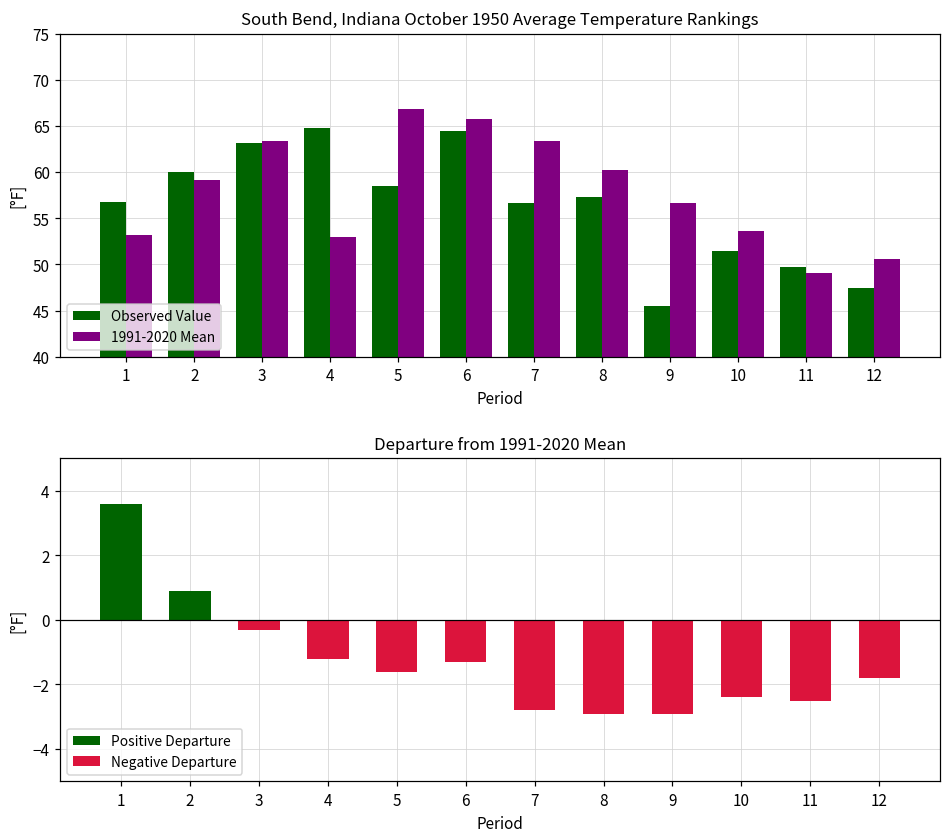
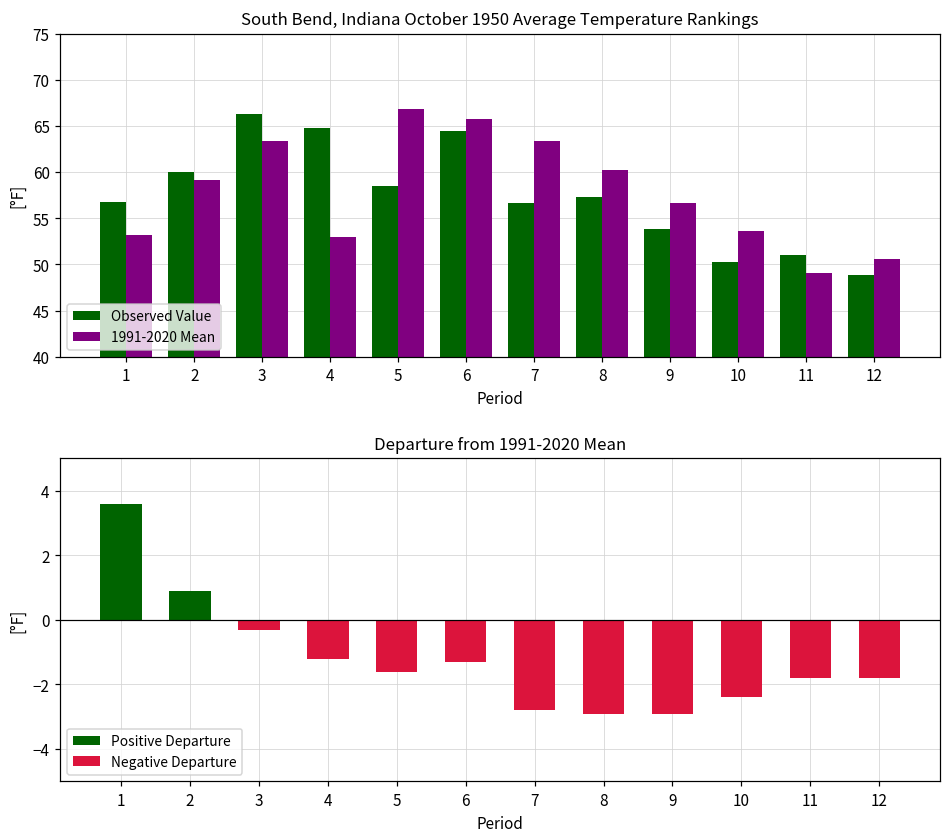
  {
    "South Bend, Indiana October 1950 Average Temperature Rankings": {
      "Observed Value": {
        "1": 57,
        "2": 60,
-       "3": 63,
+       "3": 66,
        "4": 65,
        "5": 59,
        "6": 64,
        "7": 57,
        "8": 57,
-       "9": 46,
-       "10": 52,
-       "11": 50,
-       "12": 47
+       "9": 54,
+       "10": 50,
+       "11": 51,
+       "12": 49
      },
      "1991-2020 Mean": {
        "1": 53,
        "2": 59,
        "3": 63,
        "4": 53,
        "5": 67,
        "6": 66,
        "7": 63,
        "8": 60,
        "9": 57,
        "10": 54,
        "11": 49,
        "12": 51
      }
    },
    "Departure from 1991-2020 Mean": {
      "Positive Departure": {
        "1": 3.6,
        "2": 0.9,
        "3": 0.0,
        "4": 0.0,
        "5": 0.0,
        "6": 0.0,
        "7": 0.0,
        "8": 0.0,
        "9": 0.0,
        "10": 0.0,
        "11": 0.0,
        "12": 0.0
      },
      "Negative Departure": {
        "1": 0.0,
        "2": 0.0,
        "3": -0.3,
        "4": -1.2,
        "5": -1.6,
        "6": -1.3,
        "7": -2.8,
        "8": -2.9,
        "9": -2.9,
        "10": -2.4,
-       "11": -2.5,
+       "11": -1.8,
        "12": -1.8
      }
    }
  }
